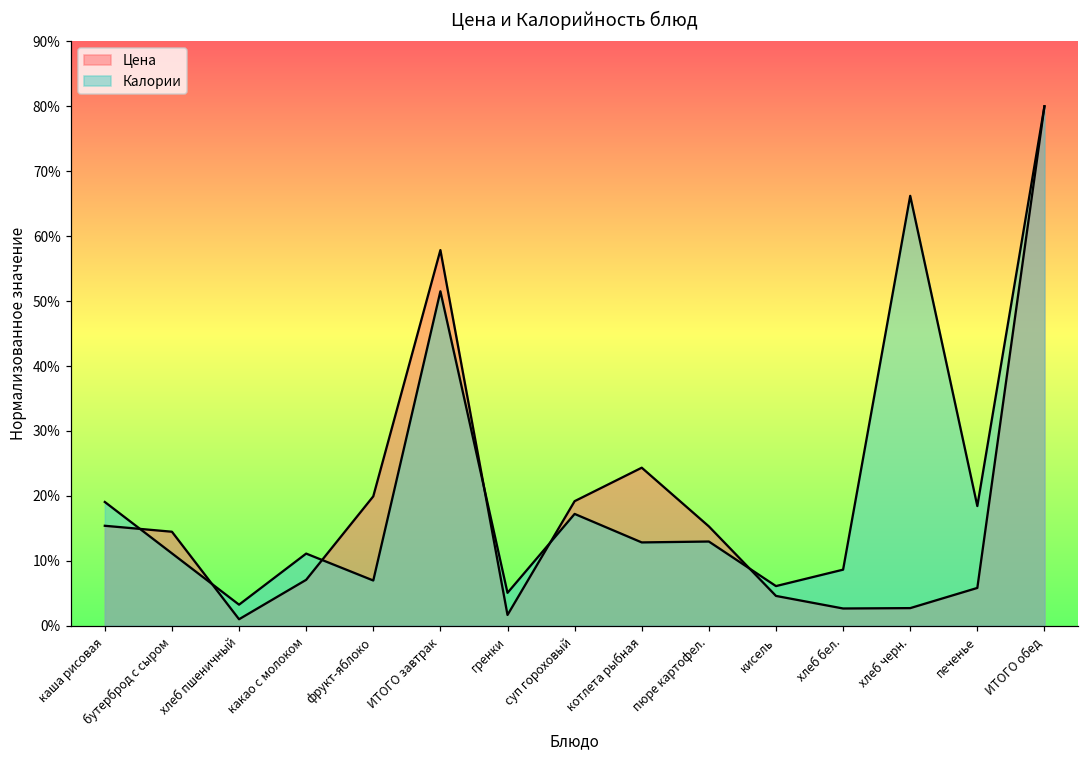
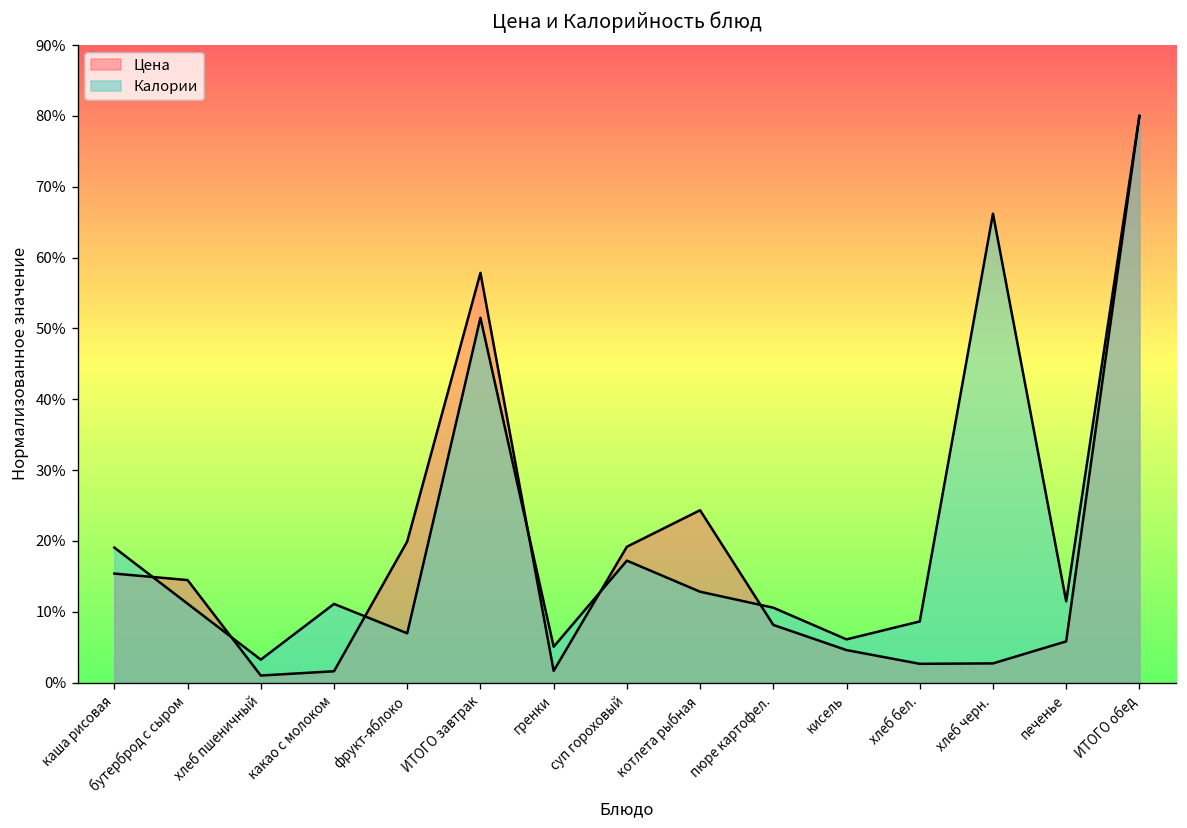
  {
    "Цена": {
      "каша рисовая": "15%",
      "бутерброд с сыром": "14%",
      "хлеб пшеничный": "1%",
-     "какао с молоком": "7%",
+     "какао с молоком": "2%",
      "фрукт-яблоко": "20%",
      "ИТОГО завтрак": "58%",
      "гренки": "2%",
      "суп гороховый": "19%",
      "котлета рыбная": "24%",
-     "пюре картофел.": "15%",
+     "пюре картофел.": "8%",
      "кисель": "5%",
      "хлеб бел.": "3%",
      "хлеб черн.": "3%",
      "печенье": "6%"
    },
    "Калории": {
      "каша рисовая": "19%",
      "бутерброд с сыром": "11%",
      "хлеб пшеничный": "3%",
      "какао с молоком": "11%",
      "фрукт-яблоко": "7%",
      "ИТОГО завтрак": "52%",
      "гренки": "5%",
      "суп гороховый": "17%",
      "котлета рыбная": "13%",
-     "пюре картофел.": "13%",
+     "пюре картофел.": "11%",
      "кисель": "6%",
      "хлеб бел.": "9%",
      "хлеб черн.": "66%",
-     "печенье": "18%"
+     "печенье": "11%"
    }
  }
